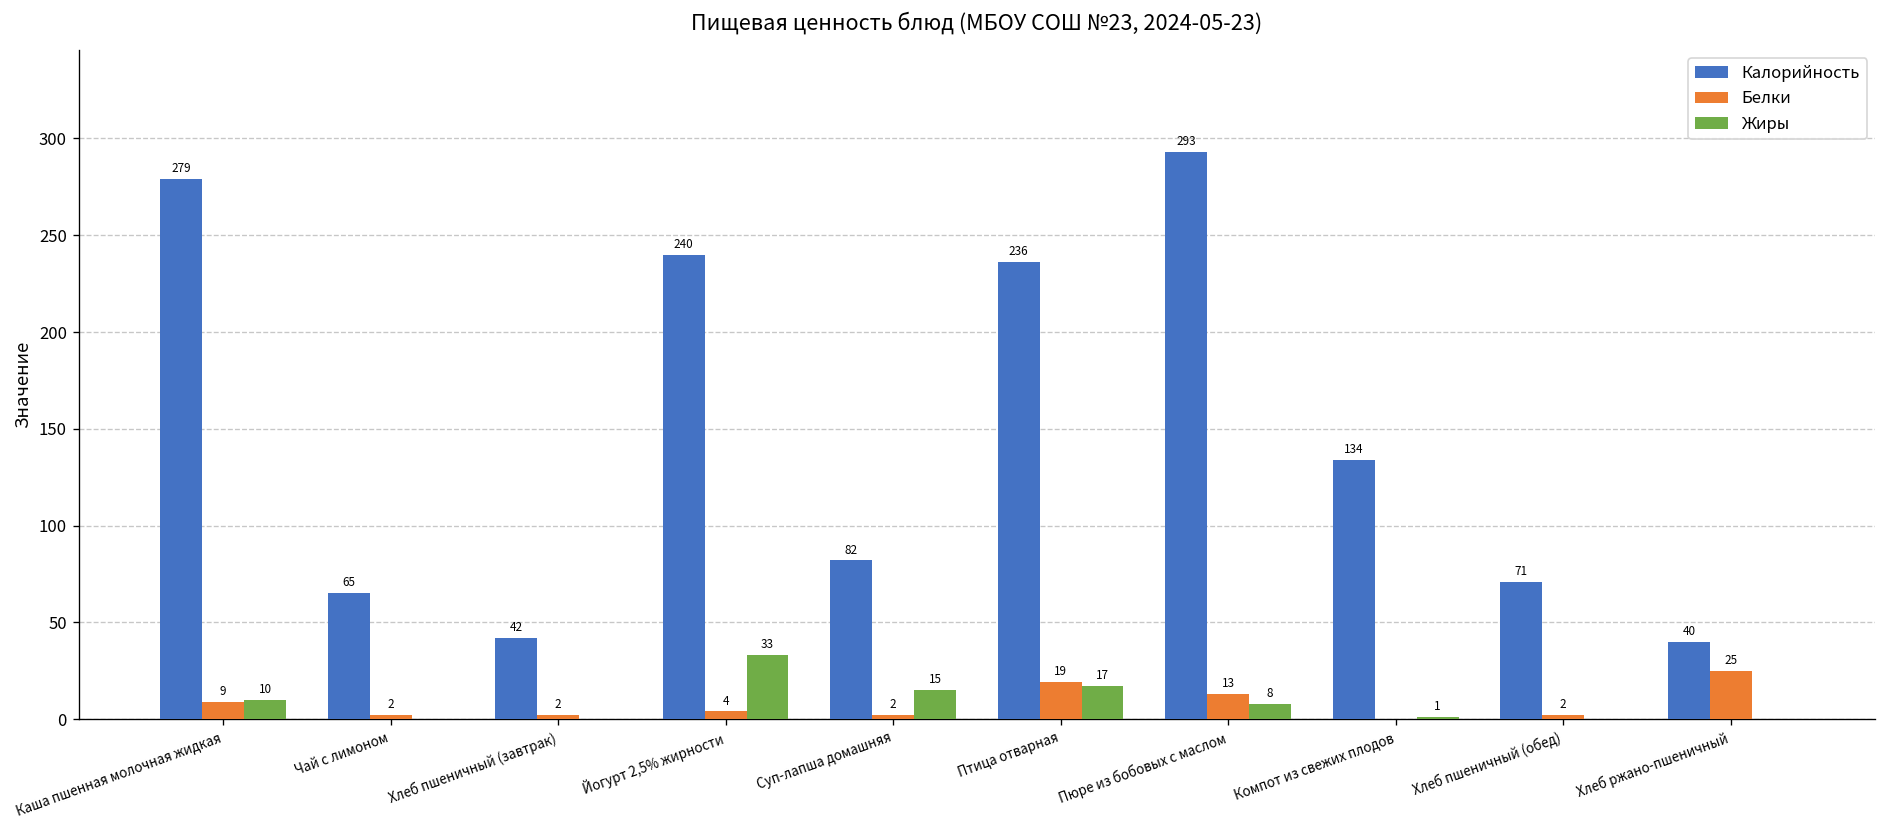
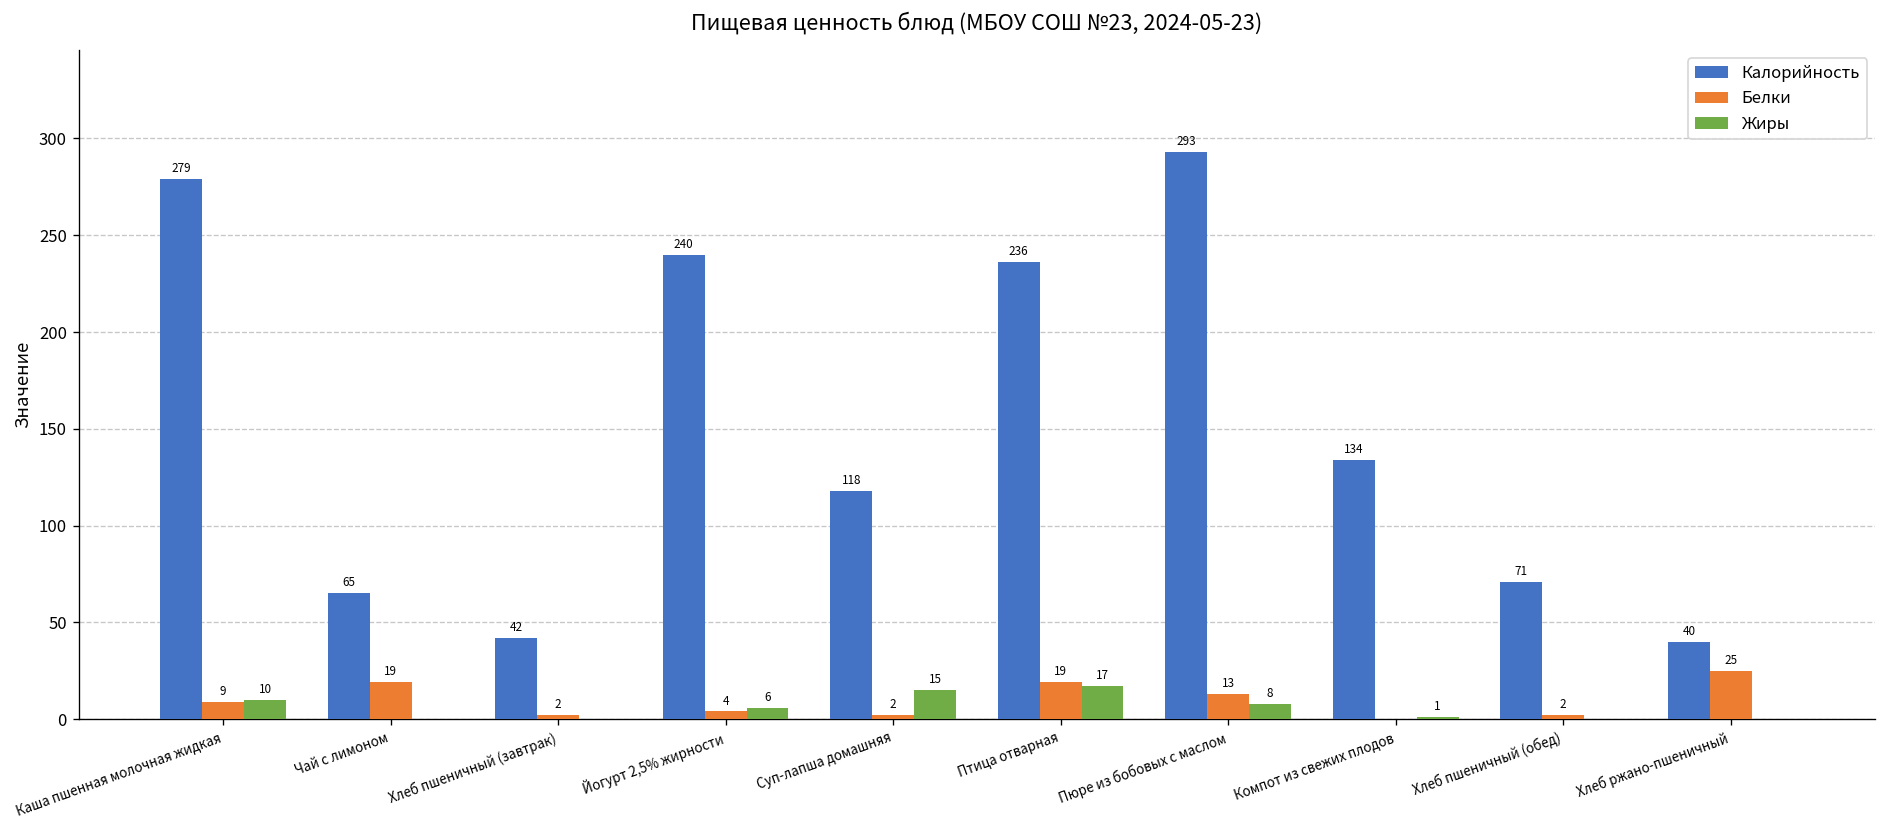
  {
    "Калорийность": {
      "Каша пшенная молочная жидкая": 279,
      "Чай с лимоном": 65,
      "Хлеб пшеничный (завтрак)": 42,
      "Йогурт 2,5% жирности": 240,
-     "Суп-лапша домашняя": 82,
+     "Суп-лапша домашняя": 118,
      "Птица отварная": 236,
      "Пюре из бобовых с маслом": 293,
      "Компот из свежих плодов": 134,
      "Хлеб пшеничный (обед)": 71,
      "Хлеб ржано-пшеничный": 40
    },
    "Белки": {
      "Каша пшенная молочная жидкая": 9,
-     "Чай с лимоном": 2,
+     "Чай с лимоном": 19,
      "Хлеб пшеничный (завтрак)": 2,
      "Йогурт 2,5% жирности": 4,
      "Суп-лапша домашняя": 2,
      "Птица отварная": 19,
      "Пюре из бобовых с маслом": 13,
      "Хлеб пшеничный (обед)": 2,
      "Хлеб ржано-пшеничный": 25
    },
    "Жиры": {
      "Каша пшенная молочная жидкая": 10,
-     "Йогурт 2,5% жирности": 33,
+     "Йогурт 2,5% жирности": 6,
      "Суп-лапша домашняя": 15,
      "Птица отварная": 17,
      "Пюре из бобовых с маслом": 8,
      "Компот из свежих плодов": 1
    }
  }
